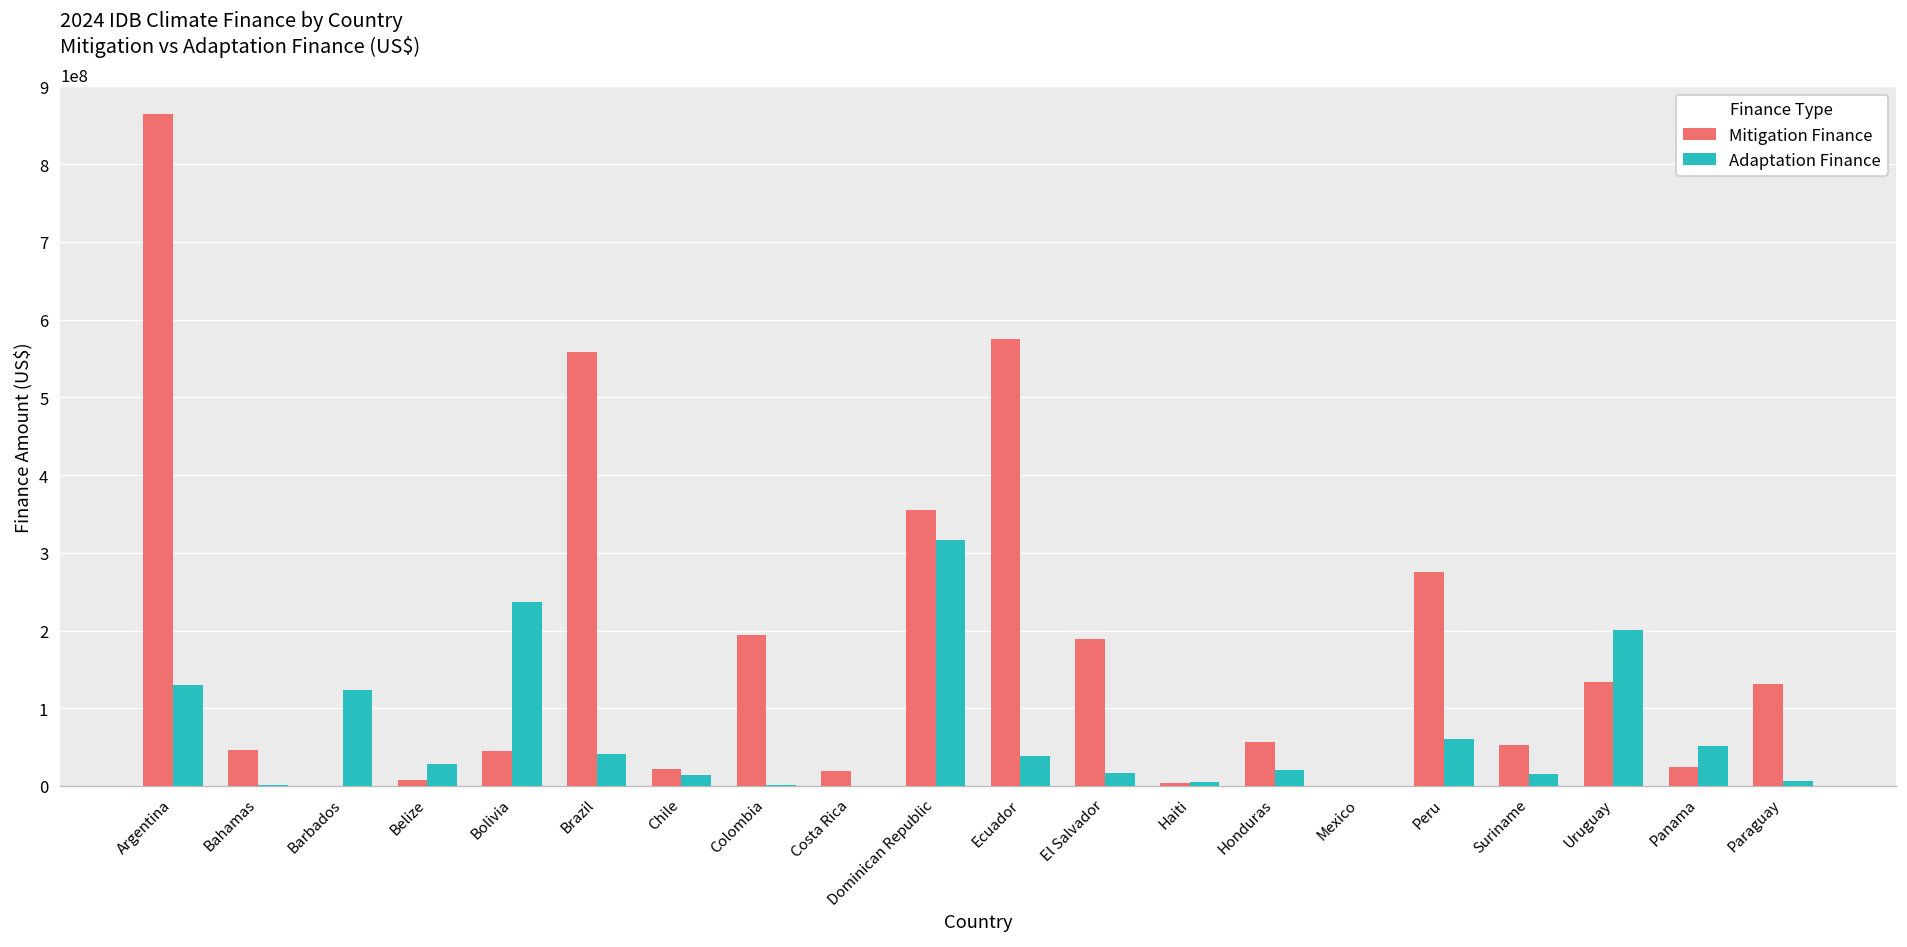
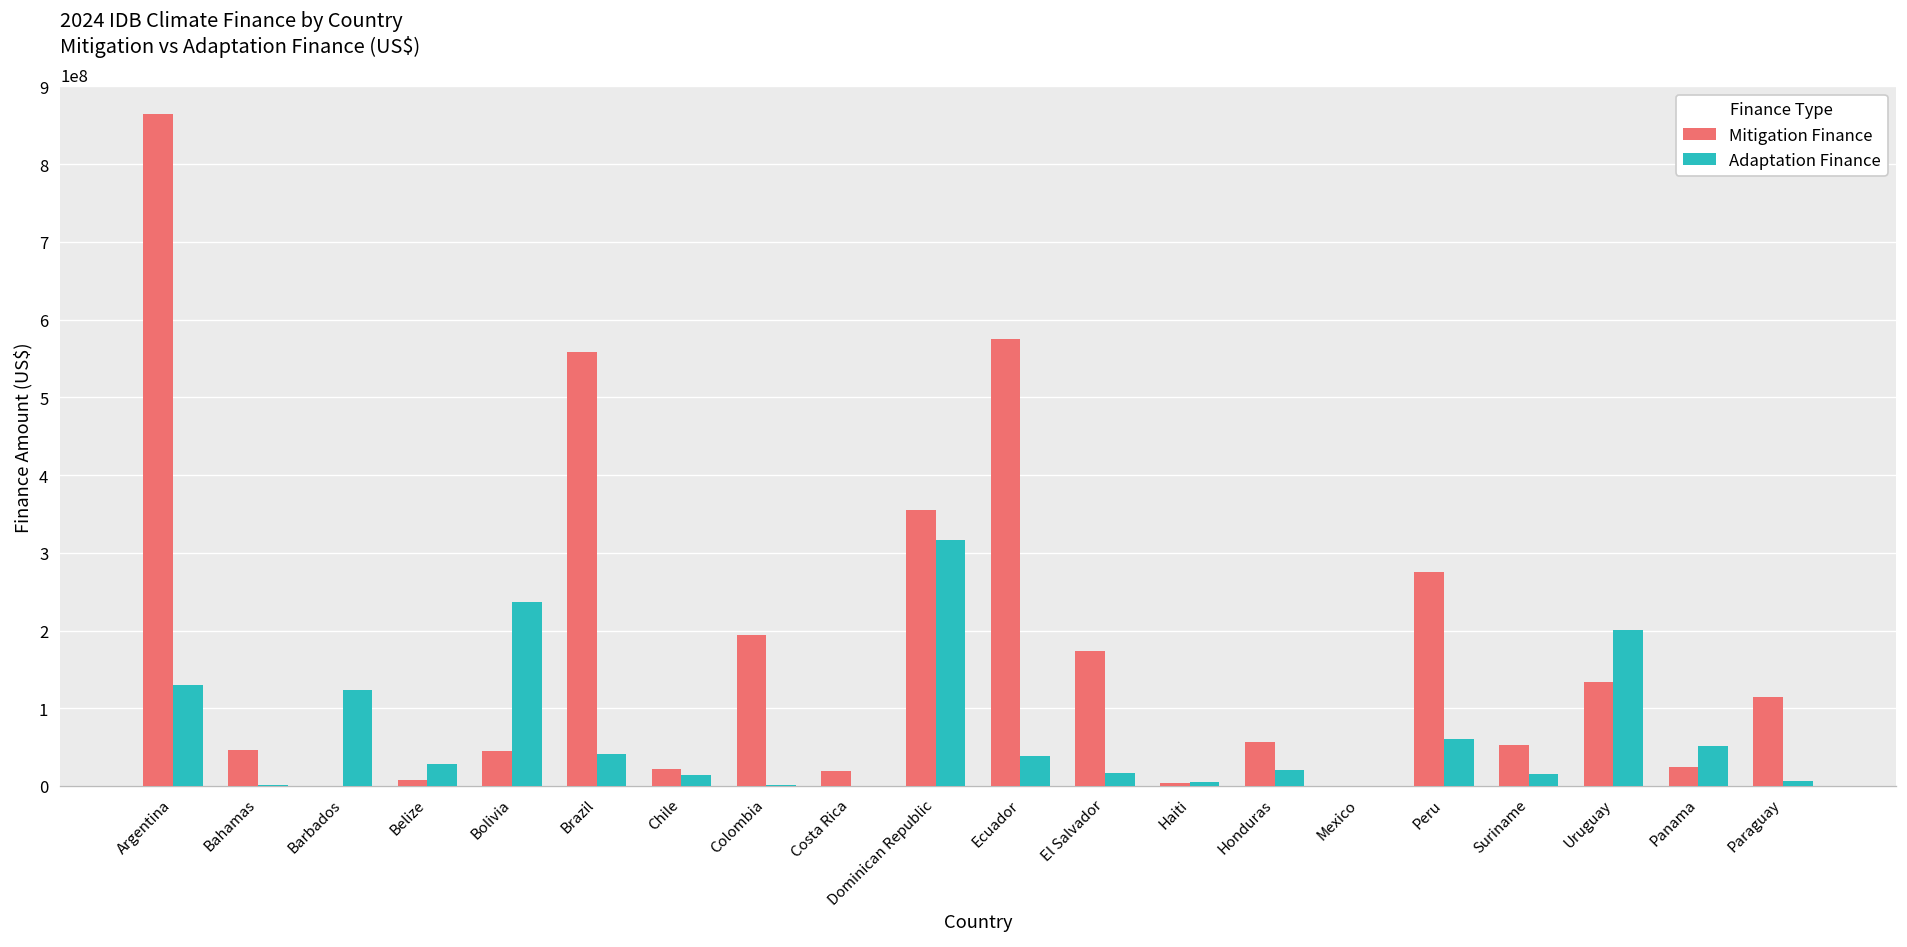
  {
    "Mitigation Finance": {
      "Argentina": 860000000,
      "Bahamas": 50000000,
      "Barbados": 0,
      "Belize": 10000000,
      "Bolivia": 40000000,
      "Brazil": 560000000,
      "Chile": 20000000,
      "Colombia": 190000000,
      "Costa Rica": 20000000,
      "Dominican Republic": 350000000,
      "Ecuador": 570000000,
-     "El Salvador": 190000000,
+     "El Salvador": 170000000,
      "Haiti": 0,
      "Honduras": 60000000,
      "Mexico": 0,
      "Peru": 280000000,
      "Suriname": 50000000,
      "Uruguay": 130000000,
      "Panama": 20000000,
-     "Paraguay": 130000000
+     "Paraguay": 110000000
    },
    "Adaptation Finance": {
      "Argentina": 130000000,
      "Barbados": 120000000,
      "Belize": 30000000,
      "Bolivia": 240000000,
      "Brazil": 40000000,
      "Chile": 10000000,
      "Costa Rica": 0,
      "Dominican Republic": 320000000,
      "Ecuador": 40000000,
      "El Salvador": 20000000,
      "Haiti": 10000000,
      "Honduras": 20000000,
      "Mexico": 0,
      "Peru": 60000000,
      "Suriname": 10000000,
      "Uruguay": 200000000,
      "Panama": 50000000,
      "Paraguay": 10000000
    }
  }
